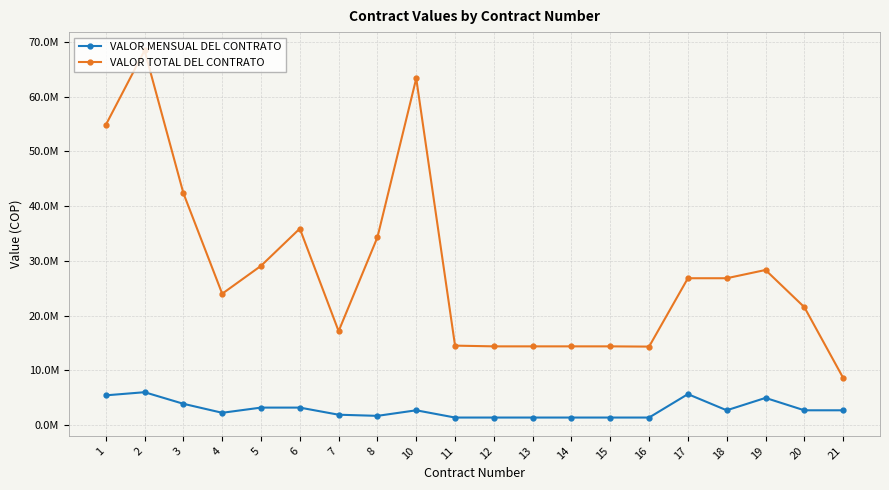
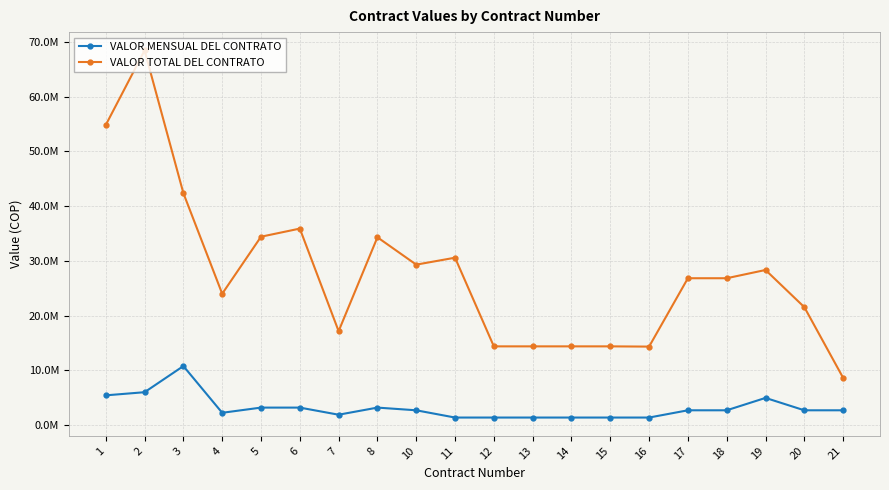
  {
    "VALOR MENSUAL DEL CONTRATO": {
      "1": 5000000,
      "2": 6000000,
-     "3": 4000000,
+     "3": 11000000,
      "4": 2000000,
      "5": 3000000,
      "6": 3000000,
      "7": 2000000,
-     "8": 2000000,
+     "8": 3000000,
      "10": 3000000,
      "11": 1000000,
      "12": 1000000,
      "13": 1000000,
      "14": 1000000,
      "15": 1000000,
      "16": 1000000,
-     "17": 6000000,
+     "17": 3000000,
      "18": 3000000,
      "19": 5000000,
      "20": 3000000,
      "21": 3000000
    },
    "VALOR TOTAL DEL CONTRATO": {
      "1": 55000000,
      "3": 42000000,
      "4": 24000000,
-     "5": 29000000,
+     "5": 34000000,
      "6": 36000000,
      "7": 17000000,
      "8": 34000000,
-     "10": 63000000,
-     "11": 14000000,
+     "10": 29000000,
+     "11": 31000000,
      "12": 14000000,
      "13": 14000000,
      "14": 14000000,
      "15": 14000000,
      "16": 14000000,
      "17": 27000000,
      "18": 27000000,
      "19": 28000000,
      "20": 22000000,
      "21": 9000000
    }
  }
